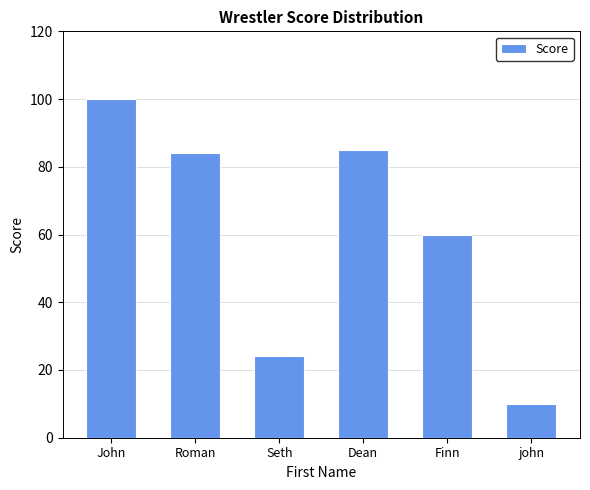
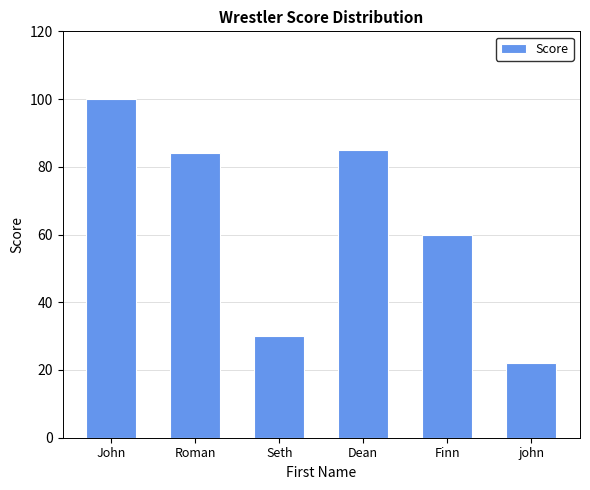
  {
    "John": 100,
    "Roman": 84,
-   "Seth": 24,
+   "Seth": 30,
    "Dean": 85,
    "Finn": 60,
-   "john": 10
+   "john": 22
  }
